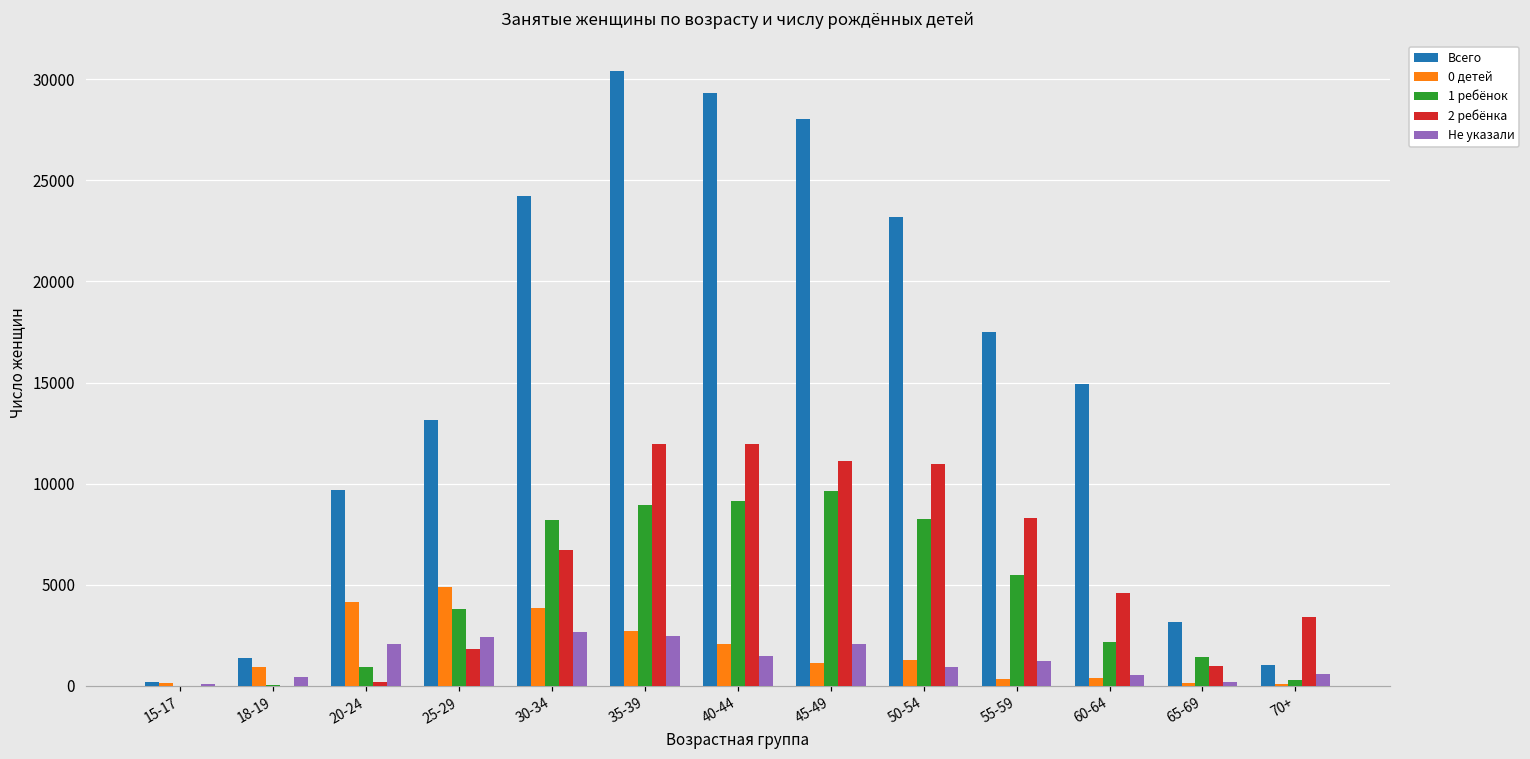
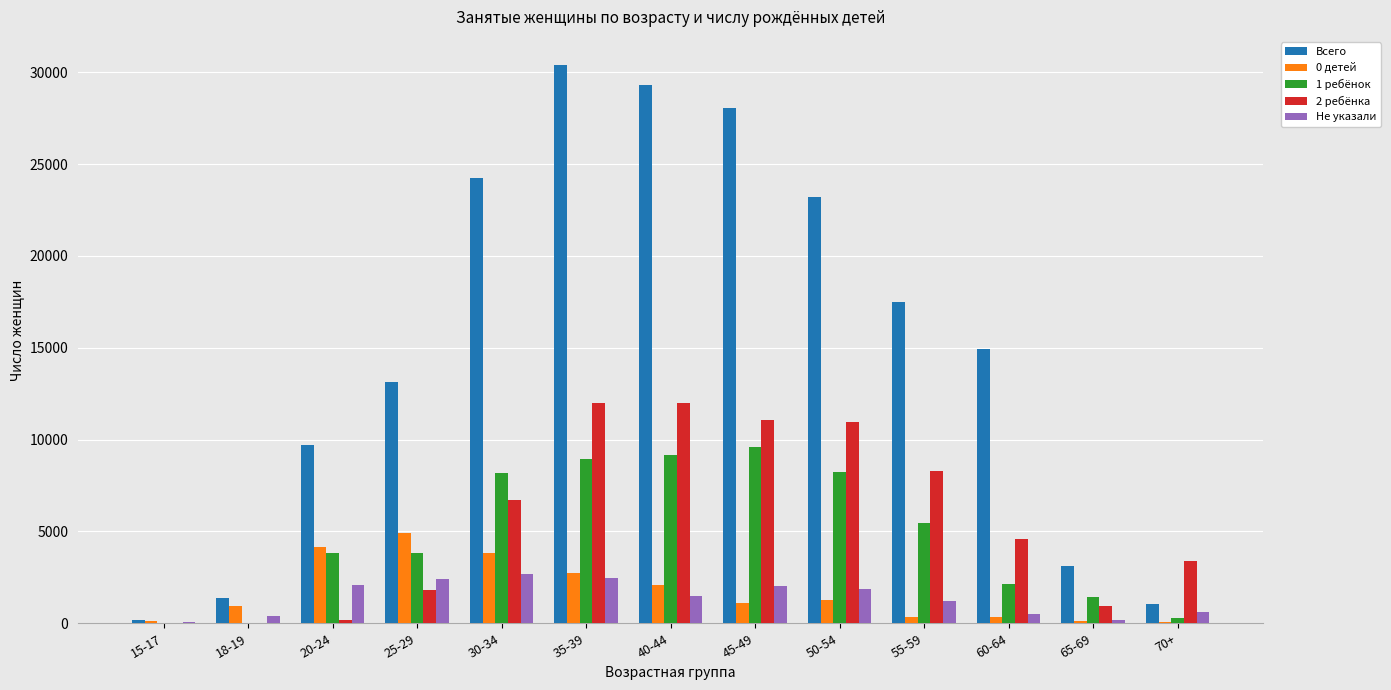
  {
    "Всего": {
      "15-17": 200,
      "18-19": 1400,
      "20-24": 9700,
      "25-29": 13200,
      "30-34": 24200,
      "35-39": 30400,
      "40-44": 29300,
      "45-49": 28100,
      "50-54": 23200,
      "55-59": 17500,
      "60-64": 14900,
      "65-69": 3100,
      "70+": 1000
    },
    "0 детей": {
      "18-19": 900,
      "20-24": 4200,
      "25-29": 4900,
      "30-34": 3800,
      "35-39": 2700,
      "40-44": 2100,
      "45-49": 1100,
      "50-54": 1300,
      "55-59": 300,
      "60-64": 400,
      "65-69": 100
    },
    "1 ребёнок": {
-     "20-24": 900,
+     "20-24": 3800,
      "25-29": 3800,
      "30-34": 8200,
      "35-39": 8900,
      "40-44": 9200,
      "45-49": 9600,
      "50-54": 8200,
      "55-59": 5500,
      "60-64": 2100,
      "65-69": 1400,
      "70+": 300
    },
    "2 ребёнка": {
      "15-17": 0,
      "20-24": 200,
      "25-29": 1800,
      "30-34": 6700,
      "35-39": 12000,
      "40-44": 12000,
      "45-49": 11100,
      "50-54": 11000,
      "55-59": 8300,
      "60-64": 4600,
      "65-69": 1000,
      "70+": 3400
    },
    "Не указали": {
      "18-19": 400,
      "20-24": 2100,
      "25-29": 2400,
      "30-34": 2700,
      "35-39": 2500,
      "40-44": 1500,
      "45-49": 2000,
-     "50-54": 900,
+     "50-54": 1900,
      "55-59": 1200,
      "60-64": 500,
      "65-69": 200,
      "70+": 600
    }
  }
